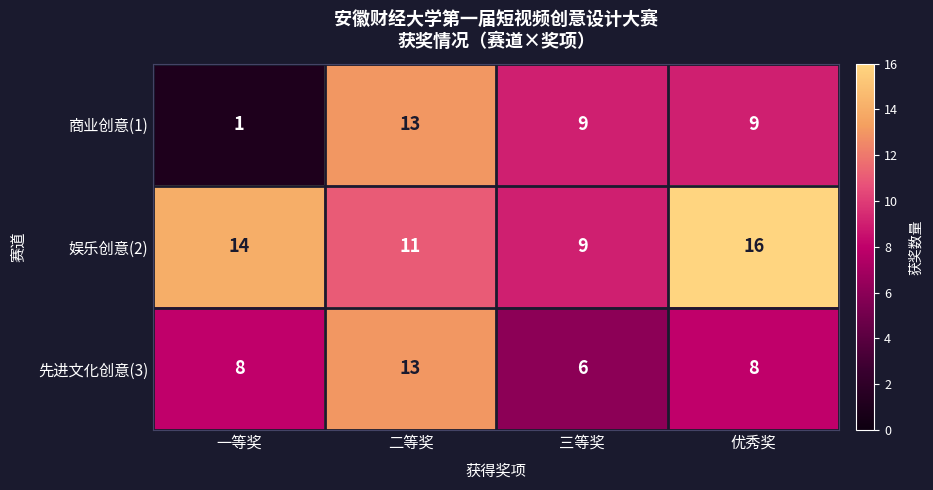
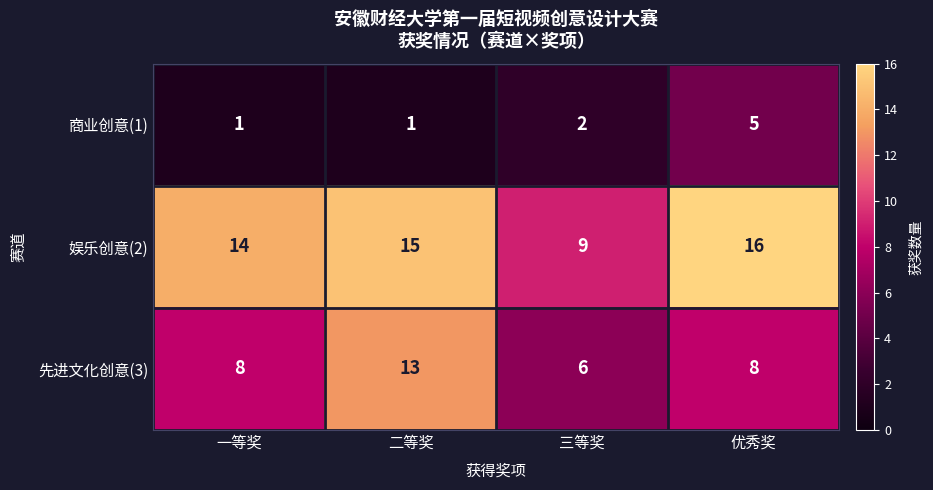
  {
    "商业创意(1)": {
      "一等奖": 1,
-     "二等奖": 13,
-     "三等奖": 9,
-     "优秀奖": 9
+     "二等奖": 1,
+     "三等奖": 2,
+     "优秀奖": 5
    },
    "娱乐创意(2)": {
      "一等奖": 14,
-     "二等奖": 11,
+     "二等奖": 15,
      "三等奖": 9,
      "优秀奖": 16
    },
    "先进文化创意(3)": {
      "一等奖": 8,
      "二等奖": 13,
      "三等奖": 6,
      "优秀奖": 8
    }
  }
